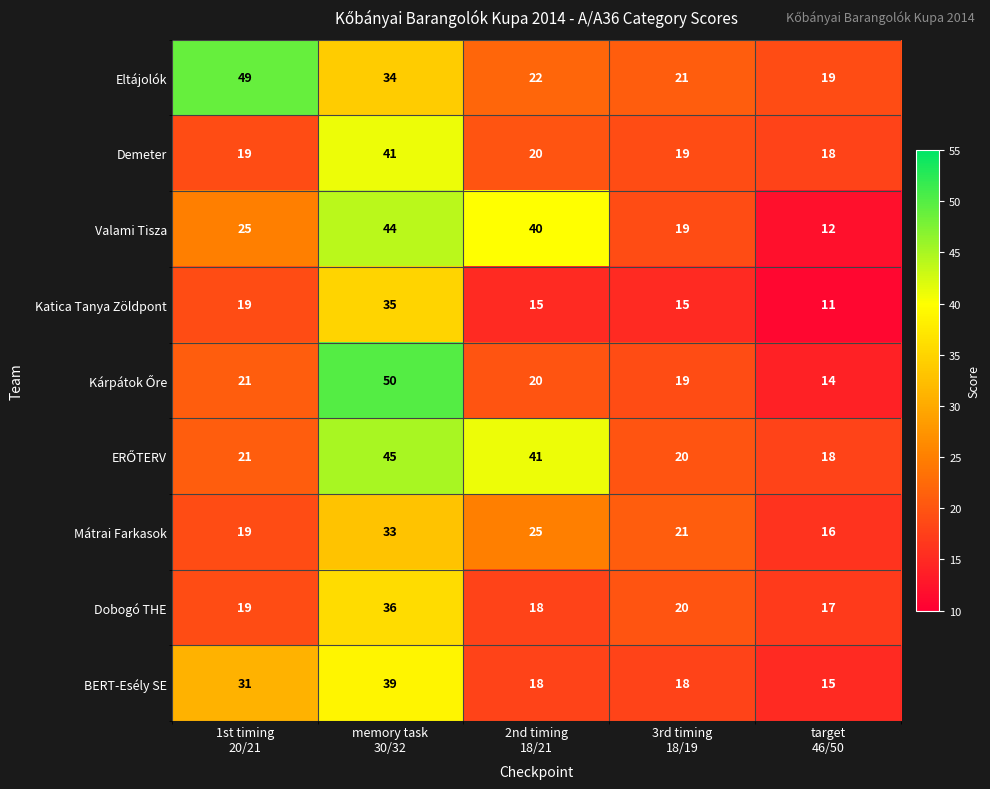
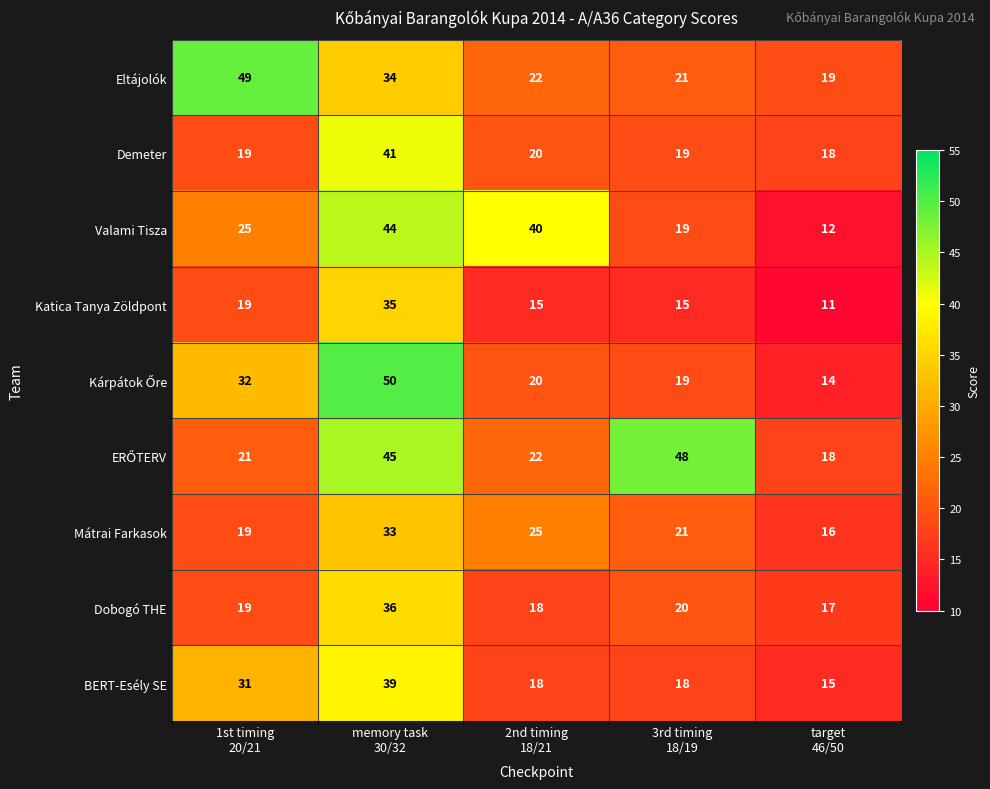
  {
    "Eltájolók": {
      "1st timing 20/21": 49,
      "memory task 30/32": 34,
      "2nd timing 18/21": 22,
      "3rd timing 18/19": 21,
      "target 46/50": 19
    },
    "Demeter": {
      "1st timing 20/21": 19,
      "memory task 30/32": 41,
      "2nd timing 18/21": 20,
      "3rd timing 18/19": 19,
      "target 46/50": 18
    },
    "Valami Tisza": {
      "1st timing 20/21": 25,
      "memory task 30/32": 44,
      "2nd timing 18/21": 40,
      "3rd timing 18/19": 19,
      "target 46/50": 12
    },
    "Katica Tanya Zöldpont": {
      "1st timing 20/21": 19,
      "memory task 30/32": 35,
      "2nd timing 18/21": 15,
      "3rd timing 18/19": 15,
      "target 46/50": 11
    },
    "Kárpátok Őre": {
-     "1st timing 20/21": 21,
+     "1st timing 20/21": 32,
      "memory task 30/32": 50,
      "2nd timing 18/21": 20,
      "3rd timing 18/19": 19,
      "target 46/50": 14
    },
    "ERŐTERV": {
      "1st timing 20/21": 21,
      "memory task 30/32": 45,
-     "2nd timing 18/21": 41,
-     "3rd timing 18/19": 20,
+     "2nd timing 18/21": 22,
+     "3rd timing 18/19": 48,
      "target 46/50": 18
    },
    "Mátrai Farkasok": {
      "1st timing 20/21": 19,
      "memory task 30/32": 33,
      "2nd timing 18/21": 25,
      "3rd timing 18/19": 21,
      "target 46/50": 16
    },
    "Dobogó THE": {
      "1st timing 20/21": 19,
      "memory task 30/32": 36,
      "2nd timing 18/21": 18,
      "3rd timing 18/19": 20,
      "target 46/50": 17
    },
    "BERT-Esély SE": {
      "1st timing 20/21": 31,
      "memory task 30/32": 39,
      "2nd timing 18/21": 18,
      "3rd timing 18/19": 18,
      "target 46/50": 15
    }
  }
